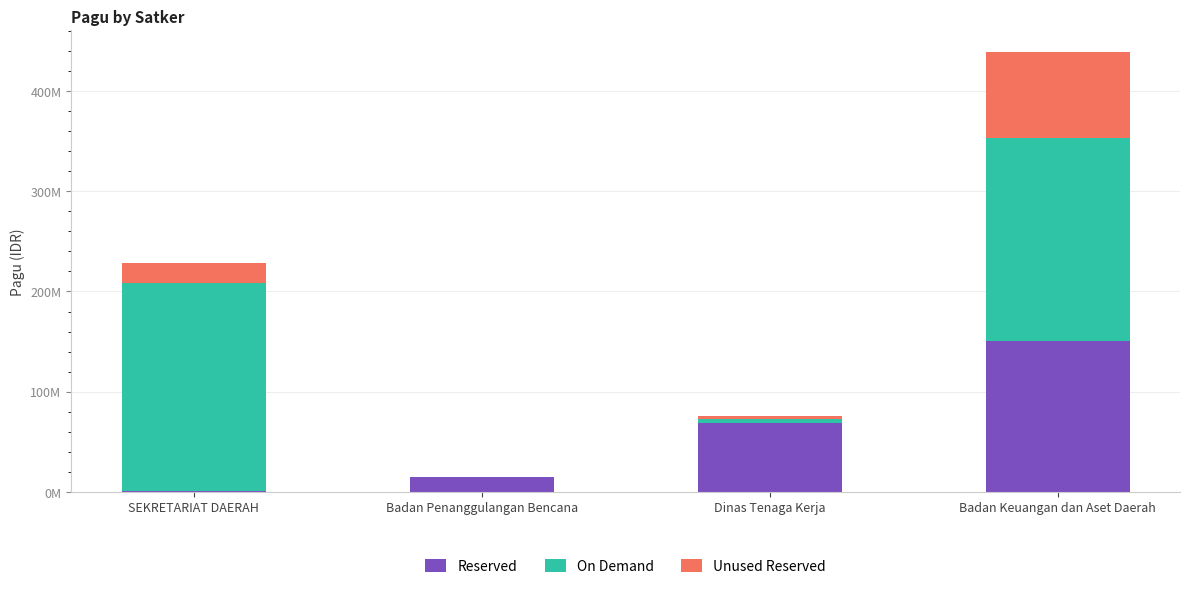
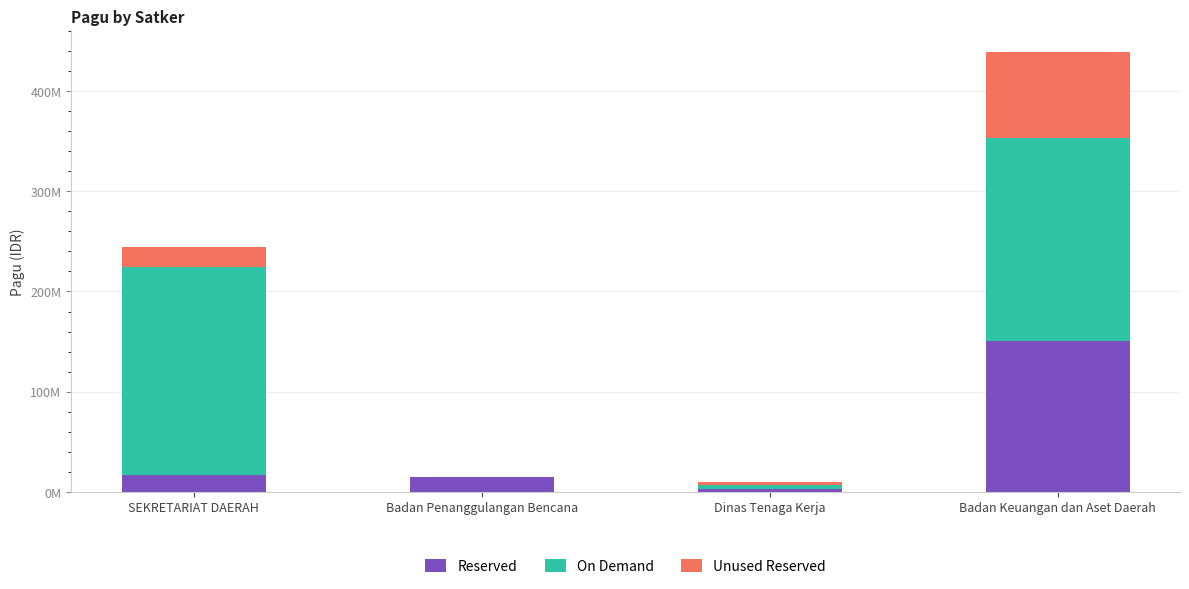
  {
    "Reserved": {
-     "SEKRETARIAT DAERAH": 0,
+     "SEKRETARIAT DAERAH": 16000000,
      "Badan Penanggulangan Bencana": 15000000,
-     "Dinas Tenaga Kerja": 68000000,
+     "Dinas Tenaga Kerja": 3000000,
      "Badan Keuangan dan Aset Daerah": 150000000
    },
    "On Demand": {
      "SEKRETARIAT DAERAH": 208000000,
      "Badan Penanggulangan Bencana": 0,
      "Dinas Tenaga Kerja": 4000000,
      "Badan Keuangan dan Aset Daerah": 204000000
    },
    "Unused Reserved": {
      "SEKRETARIAT DAERAH": 20000000,
      "Badan Penanggulangan Bencana": 0,
      "Dinas Tenaga Kerja": 3000000,
      "Badan Keuangan dan Aset Daerah": 85000000
    }
  }
